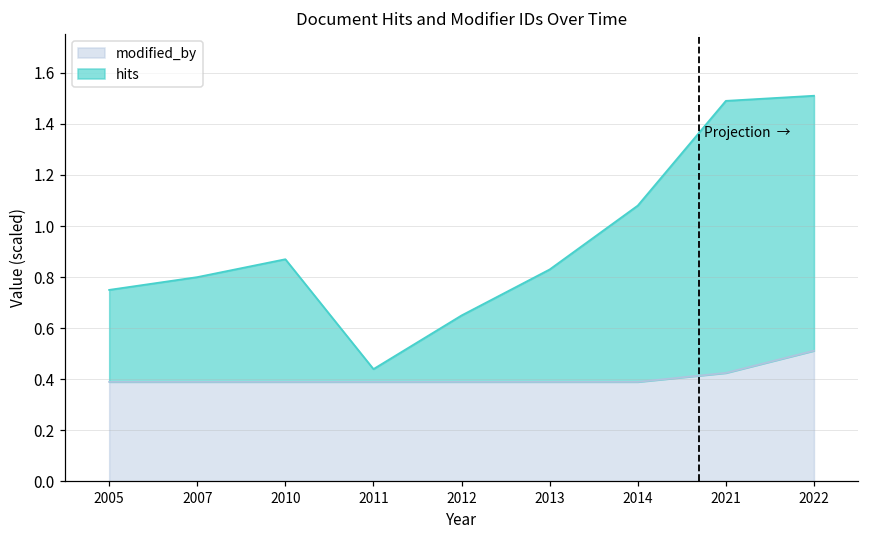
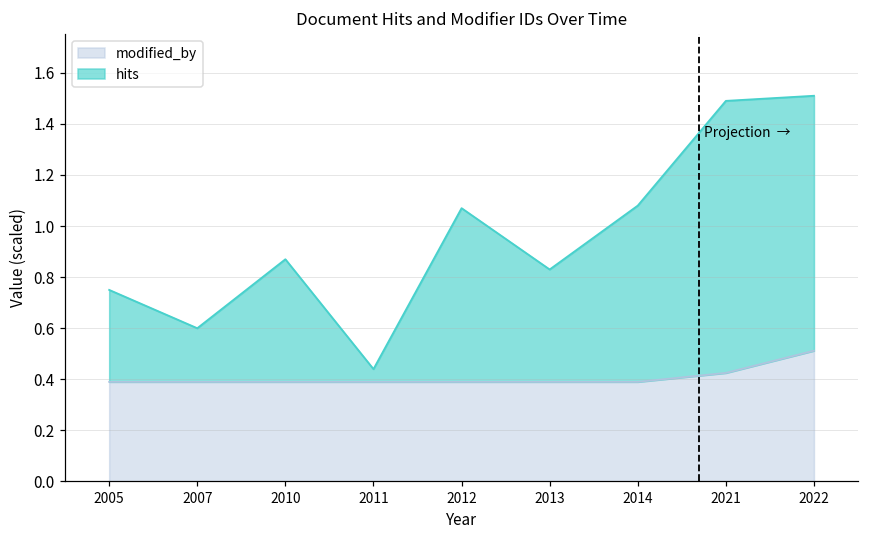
  {
    "modified_by": {
      "2005": 0.39,
      "2007": 0.39,
      "2010": 0.39,
      "2011": 0.39,
      "2012": 0.39,
      "2013": 0.39,
      "2014": 0.39,
      "2021": 0.43,
      "2022": 0.51
    },
    "hits": {
      "2005": 0.75,
-     "2007": 0.8,
+     "2007": 0.6,
      "2010": 0.87,
      "2011": 0.44,
-     "2012": 0.65,
+     "2012": 1.07,
      "2013": 0.83,
      "2014": 1.08,
      "2021": 1.49,
      "2022": 1.51
    }
  }
